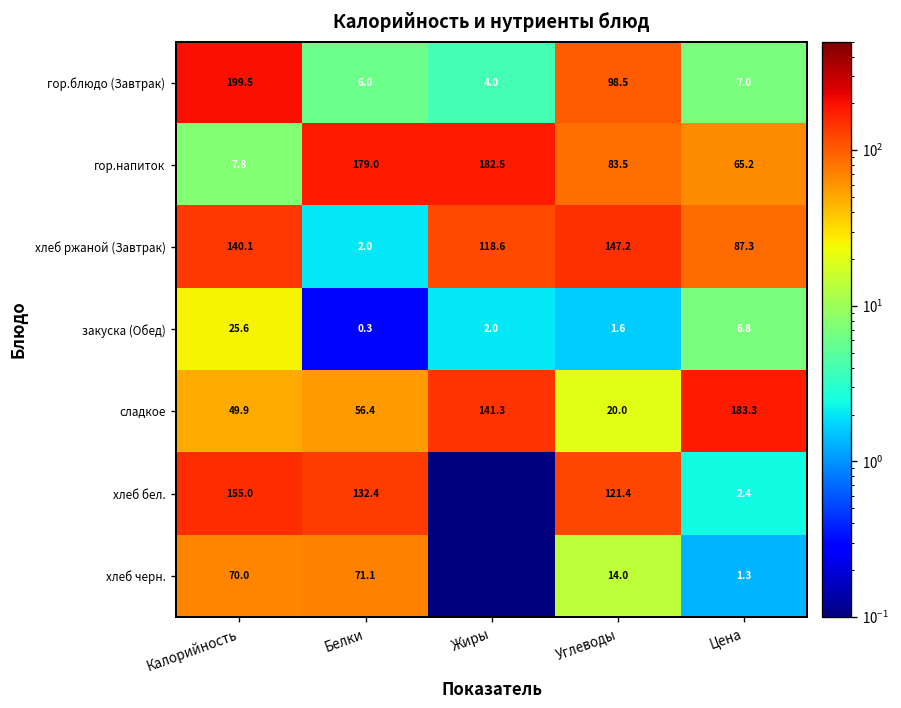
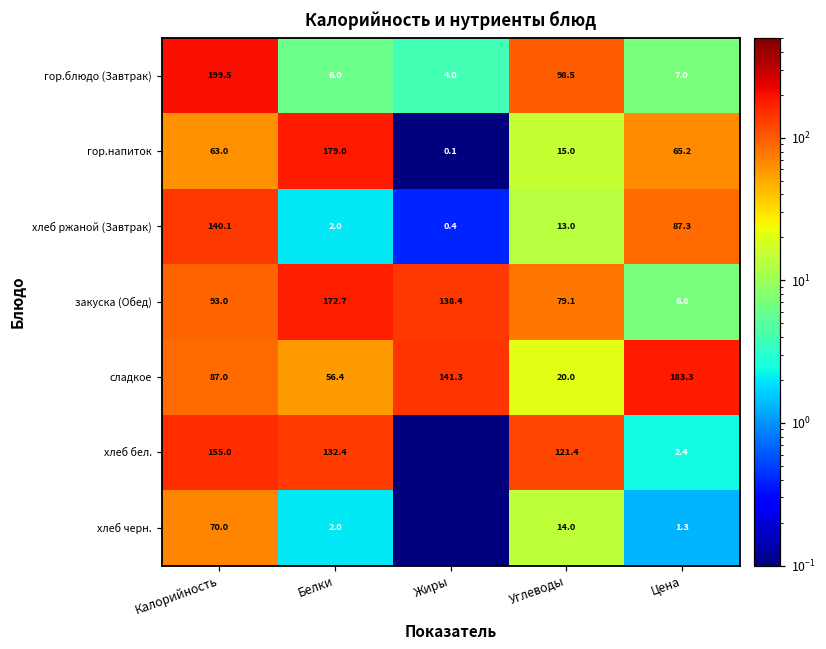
  {
    "гор.блюдо (Завтрак)": {
      "Калорийность": 199.5,
      "Белки": 6.0,
      "Жиры": 4.0,
      "Углеводы": 98.5,
      "Цена": 7.0
    },
    "гор.напиток": {
-     "Калорийность": 7.8,
+     "Калорийность": 63.0,
      "Белки": 179.0,
-     "Жиры": 182.5,
-     "Углеводы": 83.5,
+     "Жиры": 0.1,
+     "Углеводы": 15.0,
      "Цена": 65.2
    },
    "хлеб ржаной (Завтрак)": {
      "Калорийность": 140.1,
      "Белки": 2.0,
-     "Жиры": 118.6,
-     "Углеводы": 147.2,
+     "Жиры": 0.4,
+     "Углеводы": 13.0,
      "Цена": 87.3
    },
    "закуска (Обед)": {
-     "Калорийность": 25.6,
-     "Белки": 0.3,
-     "Жиры": 2.0,
-     "Углеводы": 1.6,
+     "Калорийность": 93.0,
+     "Белки": 172.7,
+     "Жиры": 138.4,
+     "Углеводы": 79.1,
      "Цена": 6.8
    },
    "сладкое": {
-     "Калорийность": 49.9,
+     "Калорийность": 87.0,
      "Белки": 56.4,
      "Жиры": 141.3,
      "Углеводы": 20.0,
      "Цена": 183.3
    },
    "хлеб бел.": {
      "Калорийность": 155.0,
      "Белки": 132.4,
      "Углеводы": 121.4,
      "Цена": 2.4
    },
    "хлеб черн.": {
      "Калорийность": 70.0,
-     "Белки": 71.1,
+     "Белки": 2.0,
      "Углеводы": 14.0,
      "Цена": 1.3
    }
  }
